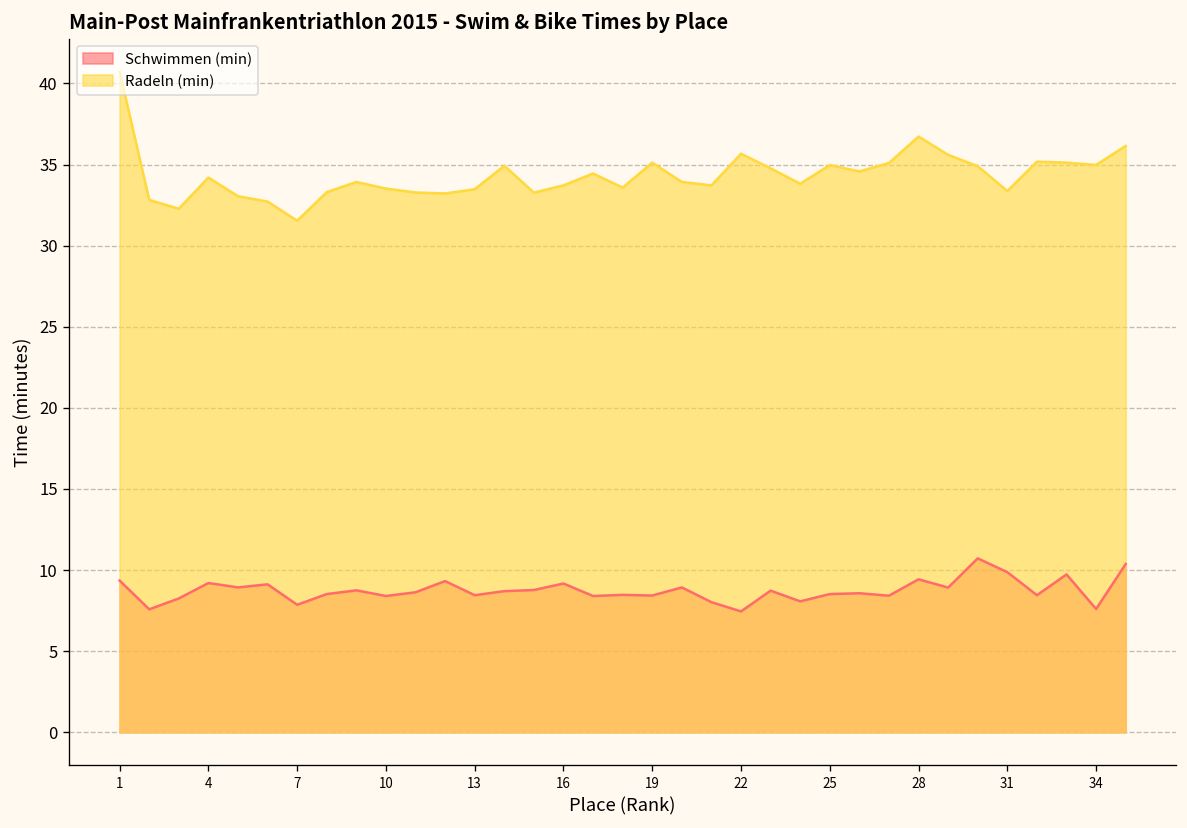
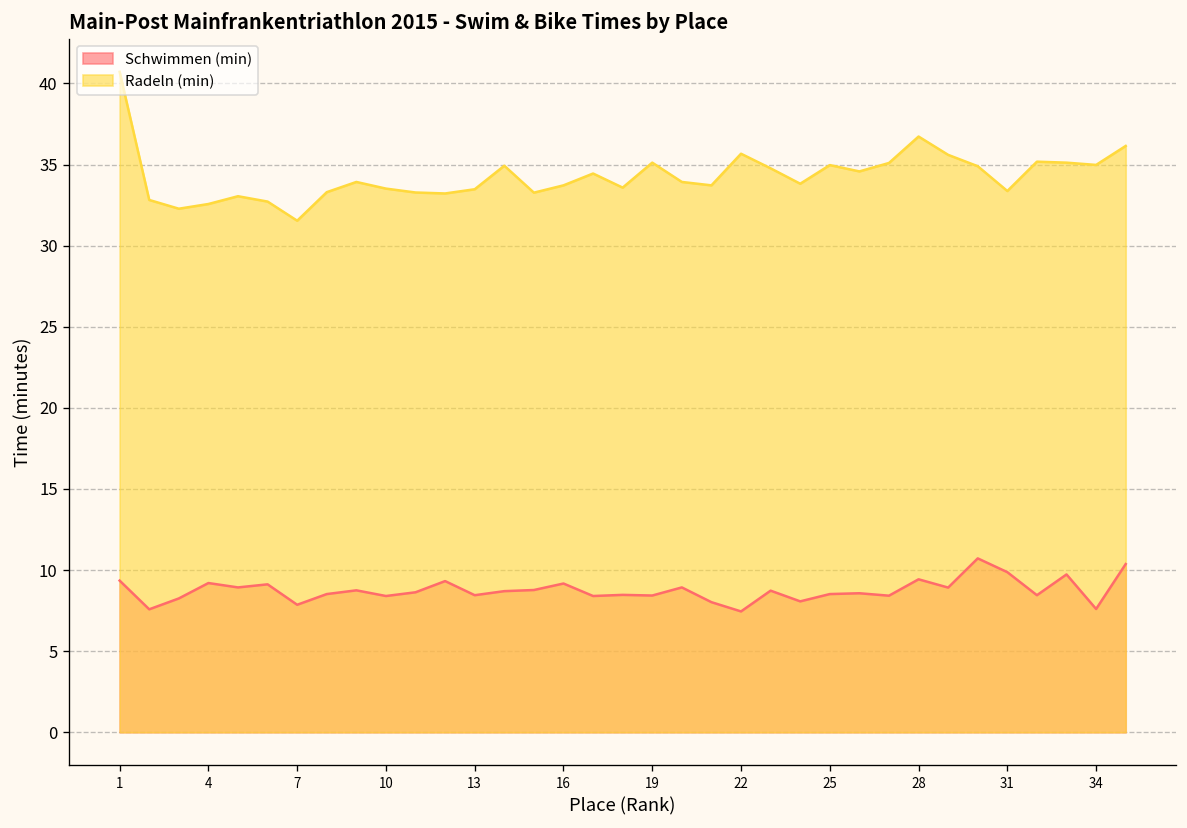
  {
    "Schwimmen (min)": {
      "1": 9.4,
      "4": 9.2,
      "7": 7.9,
      "10": 8.4,
      "13": 8.5,
      "16": 9.2,
      "19": 8.4,
      "22": 7.5,
      "25": 8.5,
      "28": 9.4,
      "31": 9.9,
      "34": 7.6
    },
    "Radeln (min)": {
-     "4": 34.2,
+     "4": 32.6,
      "7": 31.5,
      "10": 33.5,
      "13": 33.5,
      "16": 33.7,
      "19": 35.1,
      "22": 35.7,
      "25": 35.0,
      "28": 36.7,
      "31": 33.4,
      "34": 35.0
    }
  }
